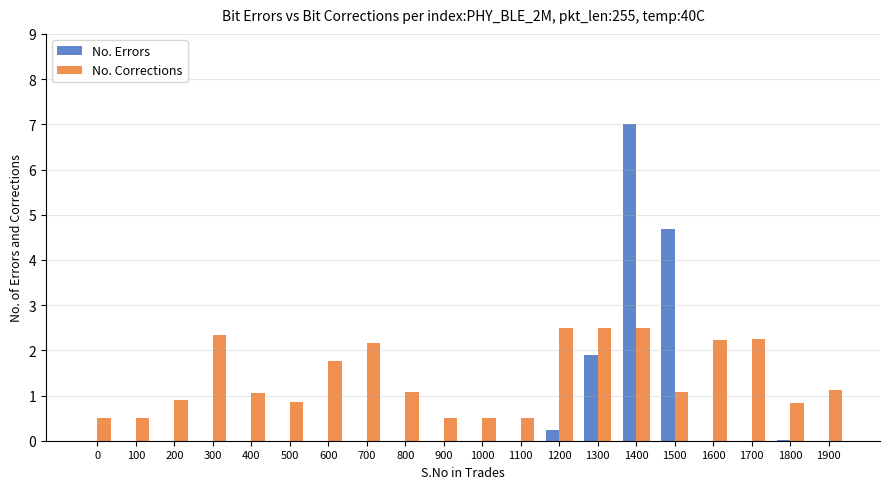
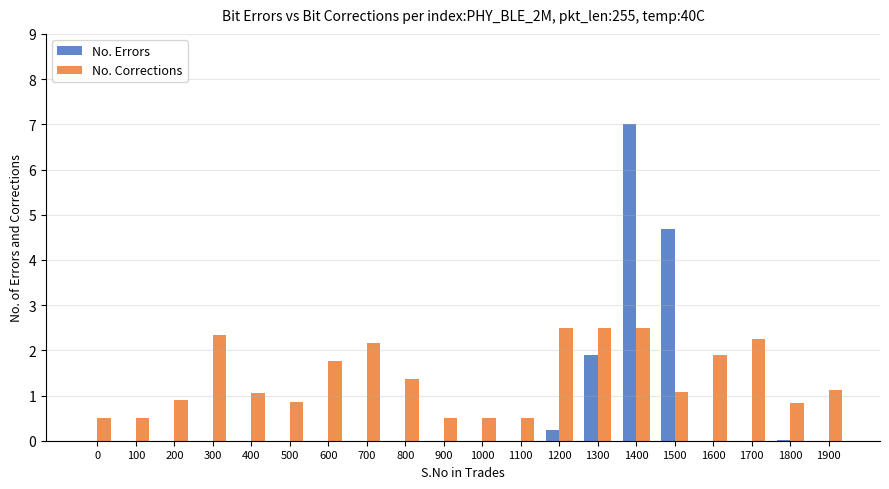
  {
    "No. Errors": {
      "1200": 0.2,
      "1300": 1.9,
      "1400": 7.0,
      "1500": 4.7
    },
    "No. Corrections": {
      "0": 0.5,
      "100": 0.5,
      "200": 0.9,
      "300": 2.3,
      "400": 1.0,
      "500": 0.8,
      "600": 1.8,
      "700": 2.2,
-     "800": 1.1,
+     "800": 1.4,
      "900": 0.5,
      "1000": 0.5,
      "1100": 0.5,
      "1200": 2.5,
      "1300": 2.5,
      "1400": 2.5,
      "1500": 1.1,
-     "1600": 2.2,
+     "1600": 1.9,
      "1700": 2.2,
      "1800": 0.8,
      "1900": 1.1
    }
  }
